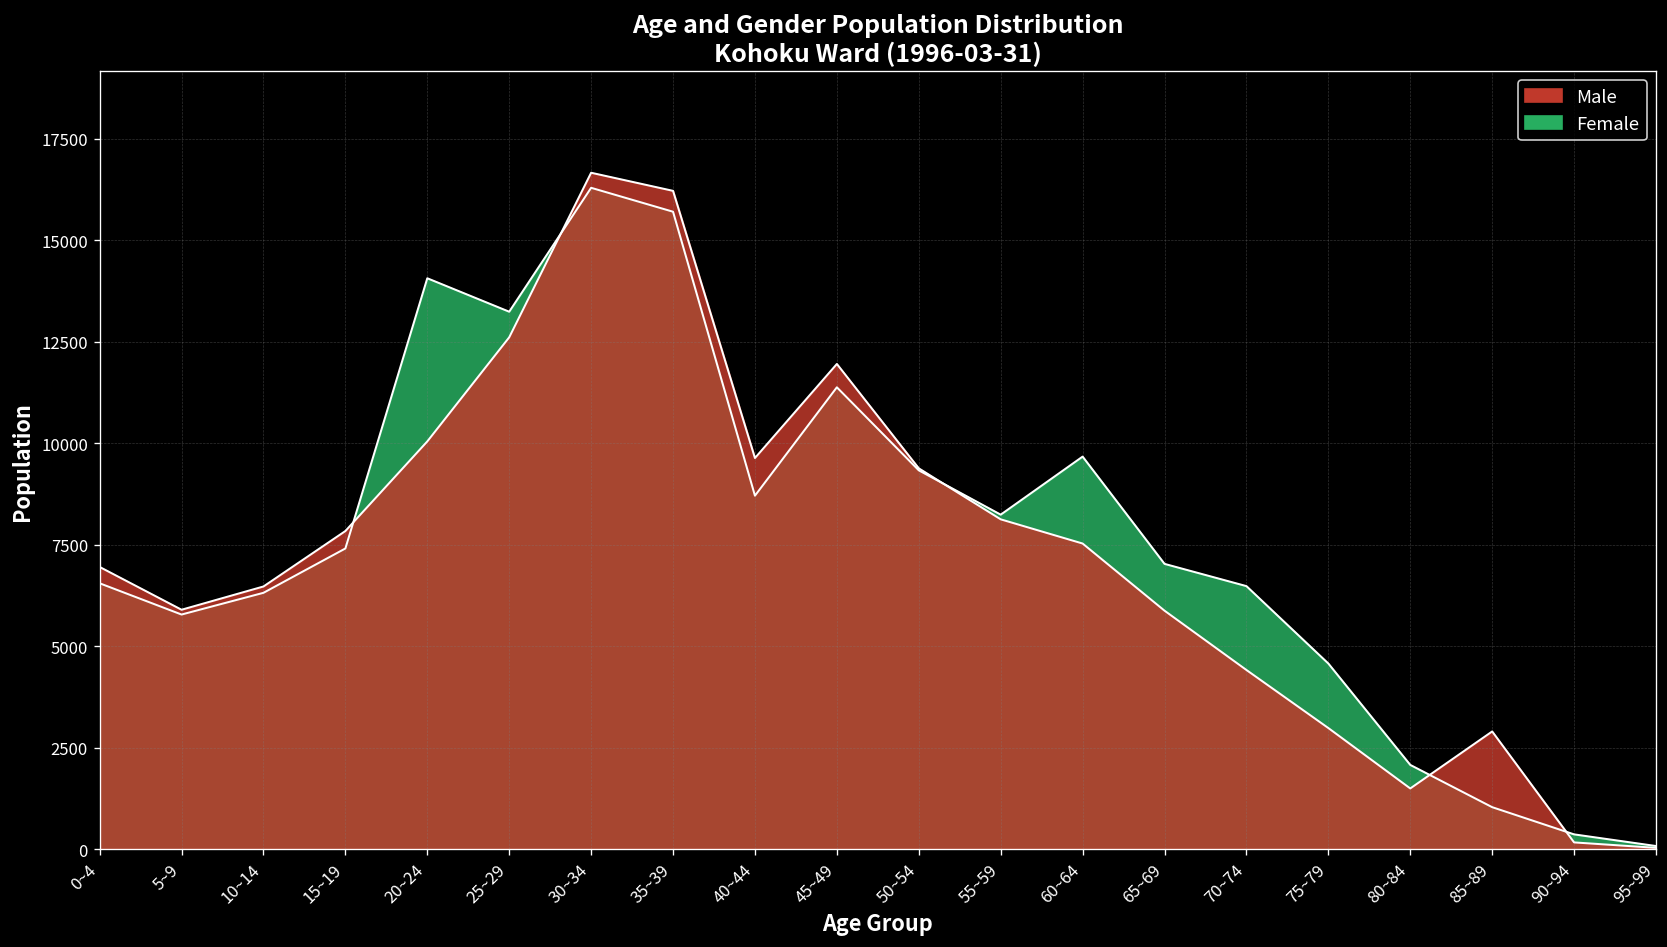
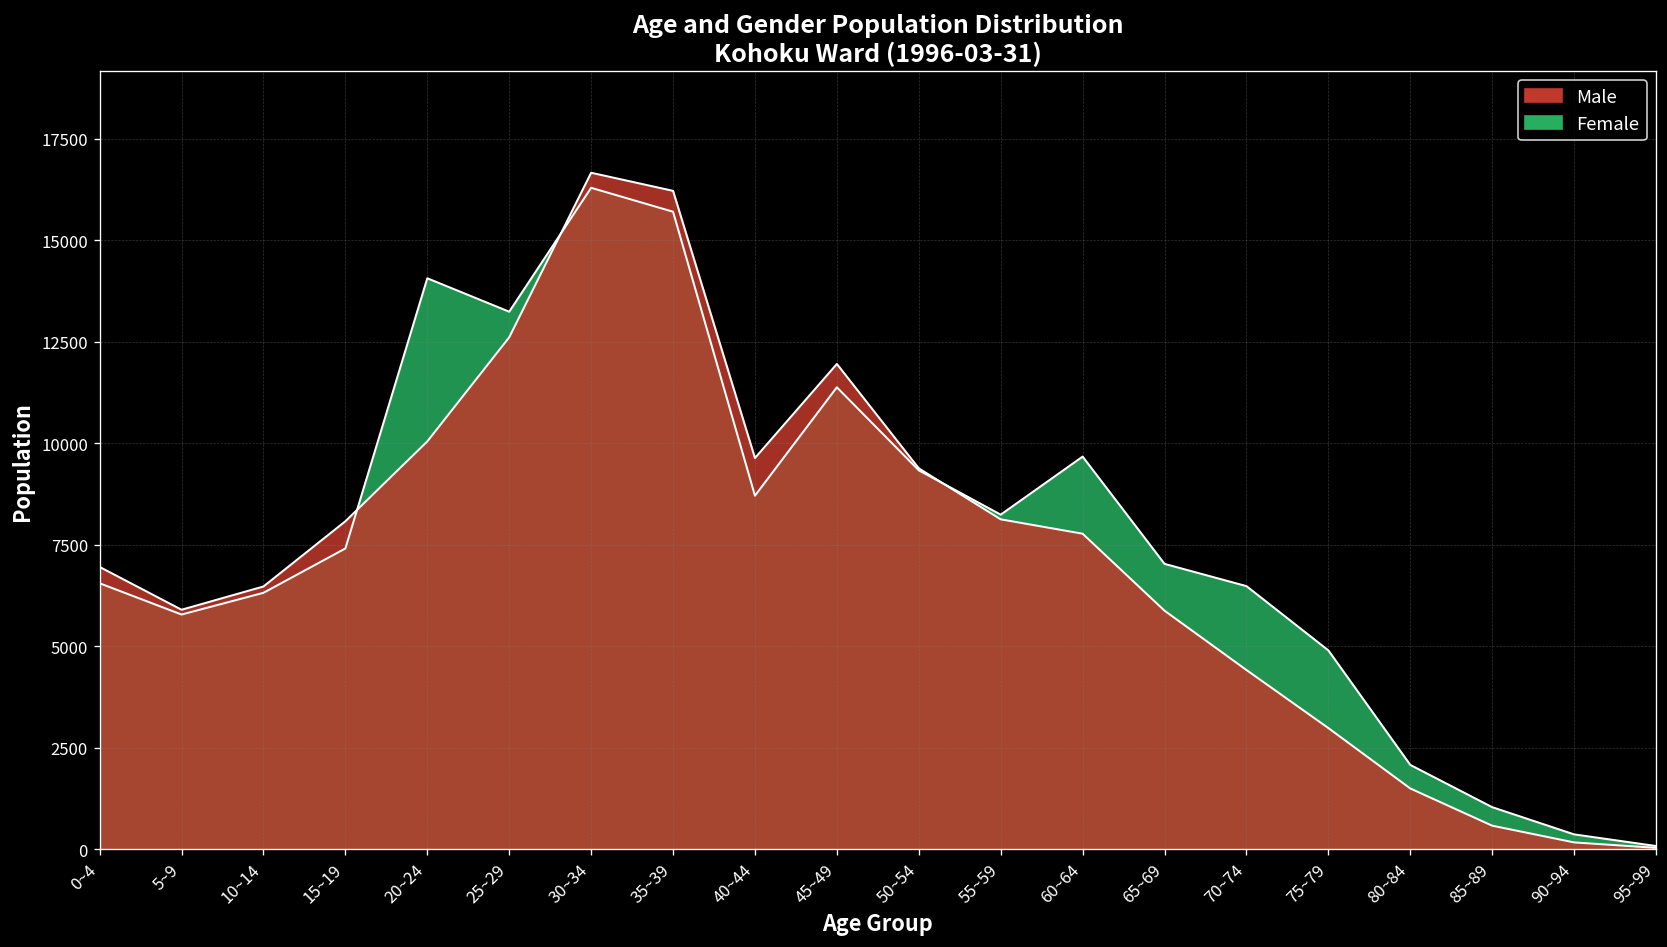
  {
    "Female": {
      "0~4": 6500,
      "5~9": 5800,
      "10~14": 6300,
      "15~19": 7400,
      "20~24": 14100,
      "25~29": 13200,
      "30~34": 16300,
      "35~39": 15700,
      "40~44": 8700,
      "45~49": 11400,
      "55~59": 8200,
      "60~64": 9700,
      "65~69": 7000,
      "70~74": 6500,
-     "75~79": 4600,
+     "75~79": 4900,
      "80~84": 2100,
      "85~89": 1000,
      "90~94": 400
    },
    "Male": {
      "0~4": 7000,
      "5~9": 5900,
      "10~14": 6500,
-     "15~19": 7800,
+     "15~19": 8100,
      "20~24": 10000,
      "25~29": 12600,
      "30~34": 16700,
      "35~39": 16200,
      "40~44": 9600,
      "45~49": 12000,
      "55~59": 8100,
-     "60~64": 7500,
+     "60~64": 7800,
      "65~69": 5900,
      "70~74": 4400,
      "75~79": 3000,
      "80~84": 1500,
-     "85~89": 2900,
+     "85~89": 600,
      "90~94": 200
    }
  }
